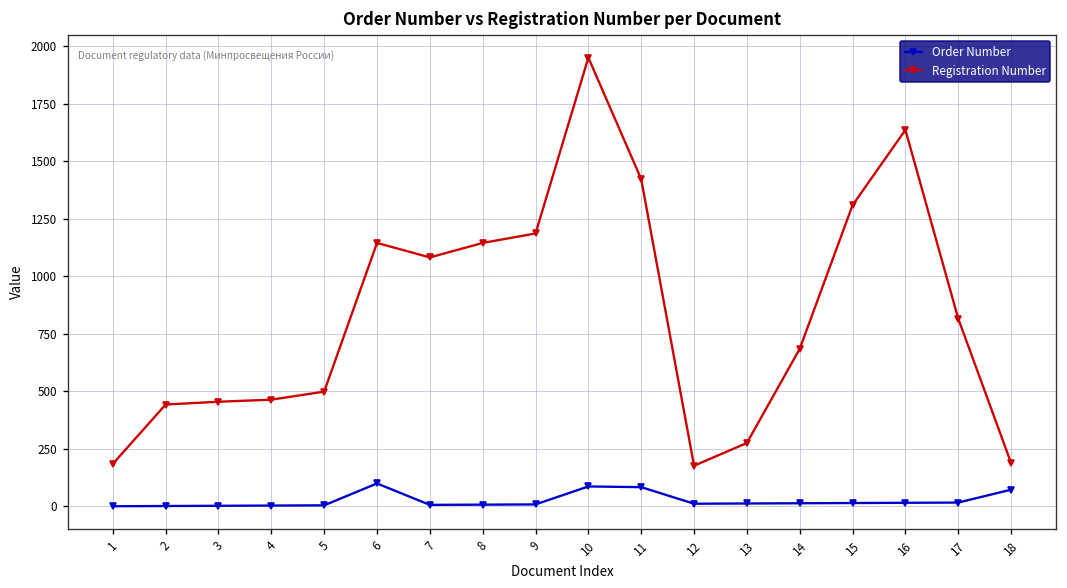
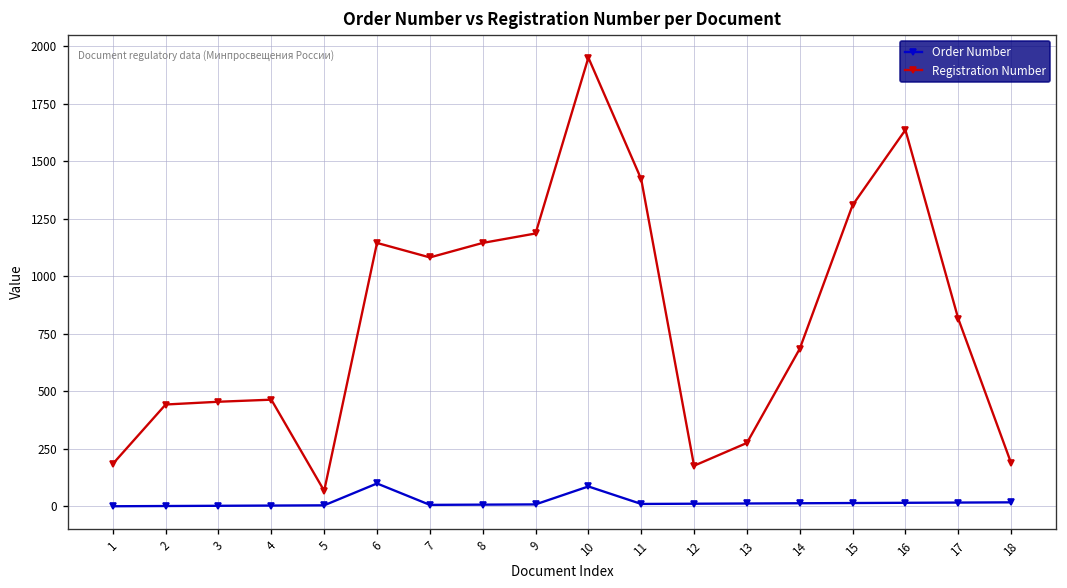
  {
    "Order Number": {
      "1": 0,
      "2": 0,
      "3": 0,
      "4": 0,
      "5": 10,
      "6": 100,
      "7": 10,
      "8": 10,
      "9": 10,
      "10": 90,
-     "11": 80,
+     "11": 10,
      "12": 10,
      "13": 10,
      "14": 10,
      "15": 20,
      "16": 20,
      "17": 20,
-     "18": 70
+     "18": 20
    },
    "Registration Number": {
      "1": 190,
      "2": 440,
      "3": 460,
      "4": 460,
-     "5": 500,
+     "5": 70,
      "6": 1150,
      "7": 1080,
      "8": 1150,
      "9": 1190,
      "10": 1950,
      "11": 1420,
      "12": 180,
      "13": 280,
      "14": 690,
      "15": 1310,
      "16": 1640,
      "17": 820,
      "18": 190
    }
  }
